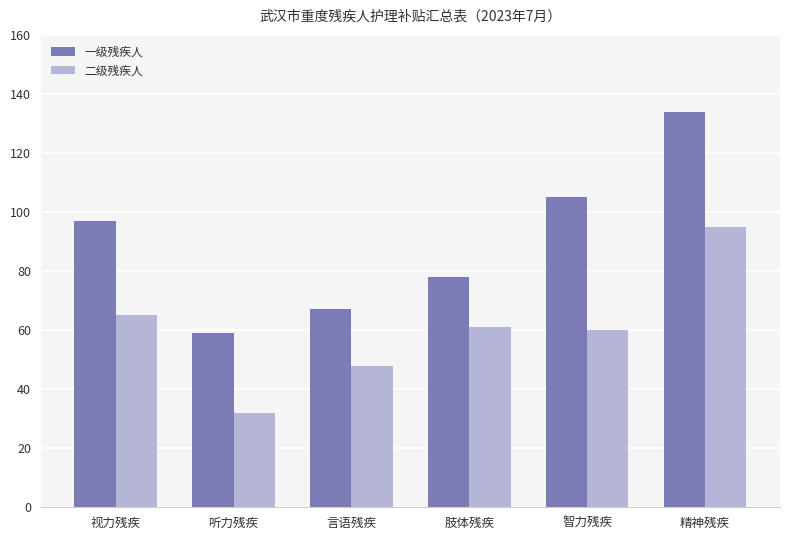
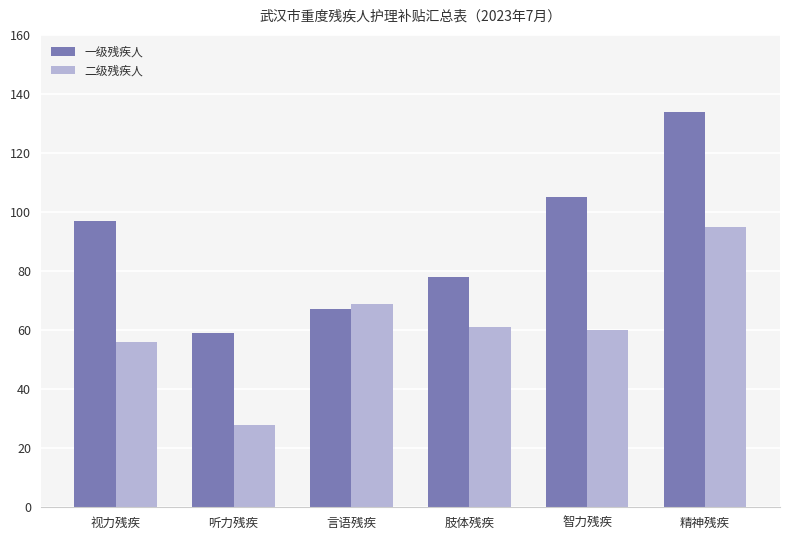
  {
    "一级残疾人": {
      "视力残疾": 97,
      "听力残疾": 59,
      "言语残疾": 67,
      "肢体残疾": 78,
      "智力残疾": 105,
      "精神残疾": 134
    },
    "二级残疾人": {
-     "视力残疾": 65,
-     "听力残疾": 32,
-     "言语残疾": 48,
+     "视力残疾": 56,
+     "听力残疾": 28,
+     "言语残疾": 69,
      "肢体残疾": 61,
      "智力残疾": 60,
      "精神残疾": 95
    }
  }
